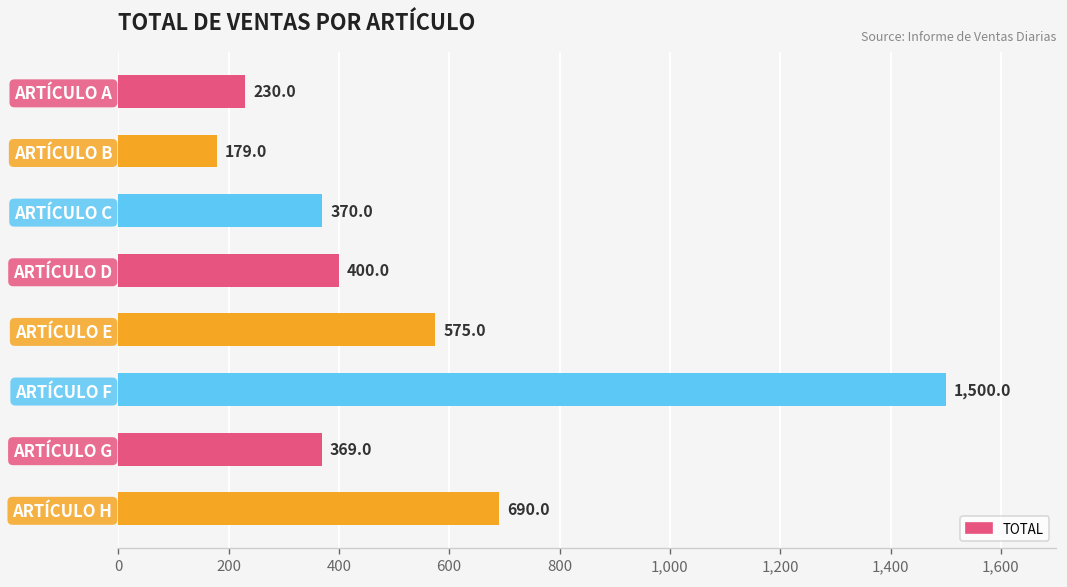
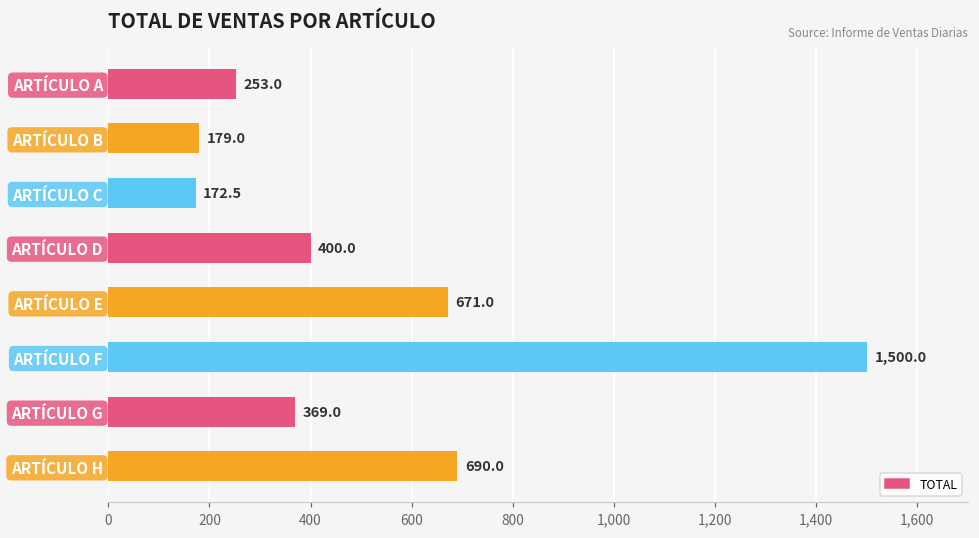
  {
-   "ARTÍCULO A": "230.0",
+   "ARTÍCULO A": "253.0",
    "ARTÍCULO B": "179.0",
-   "ARTÍCULO C": "370.0",
+   "ARTÍCULO C": "172.5",
    "ARTÍCULO D": "400.0",
-   "ARTÍCULO E": "575.0",
+   "ARTÍCULO E": "671.0",
    "ARTÍCULO F": "1,500.0",
    "ARTÍCULO G": "369.0",
    "ARTÍCULO H": "690.0"
  }
